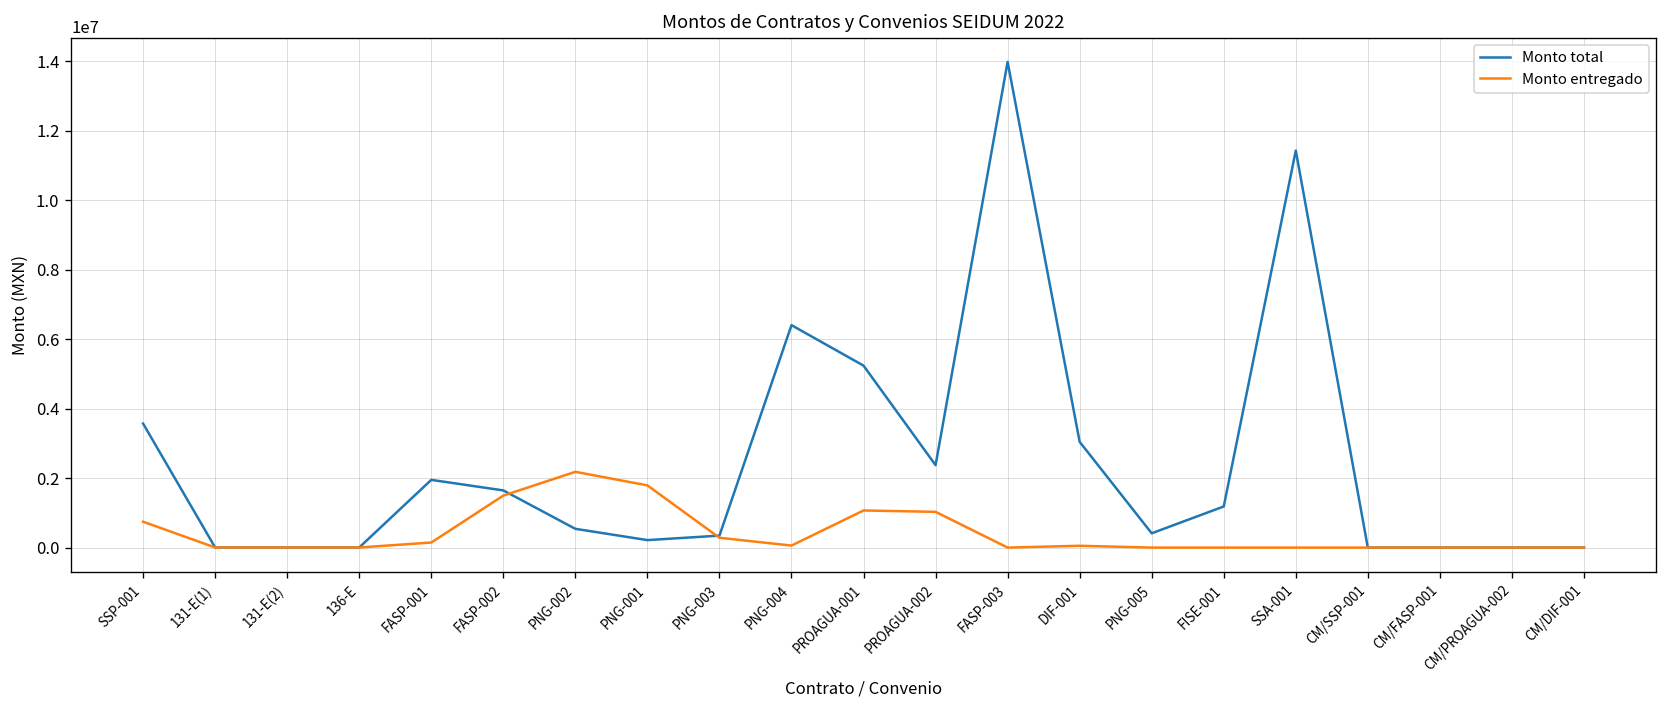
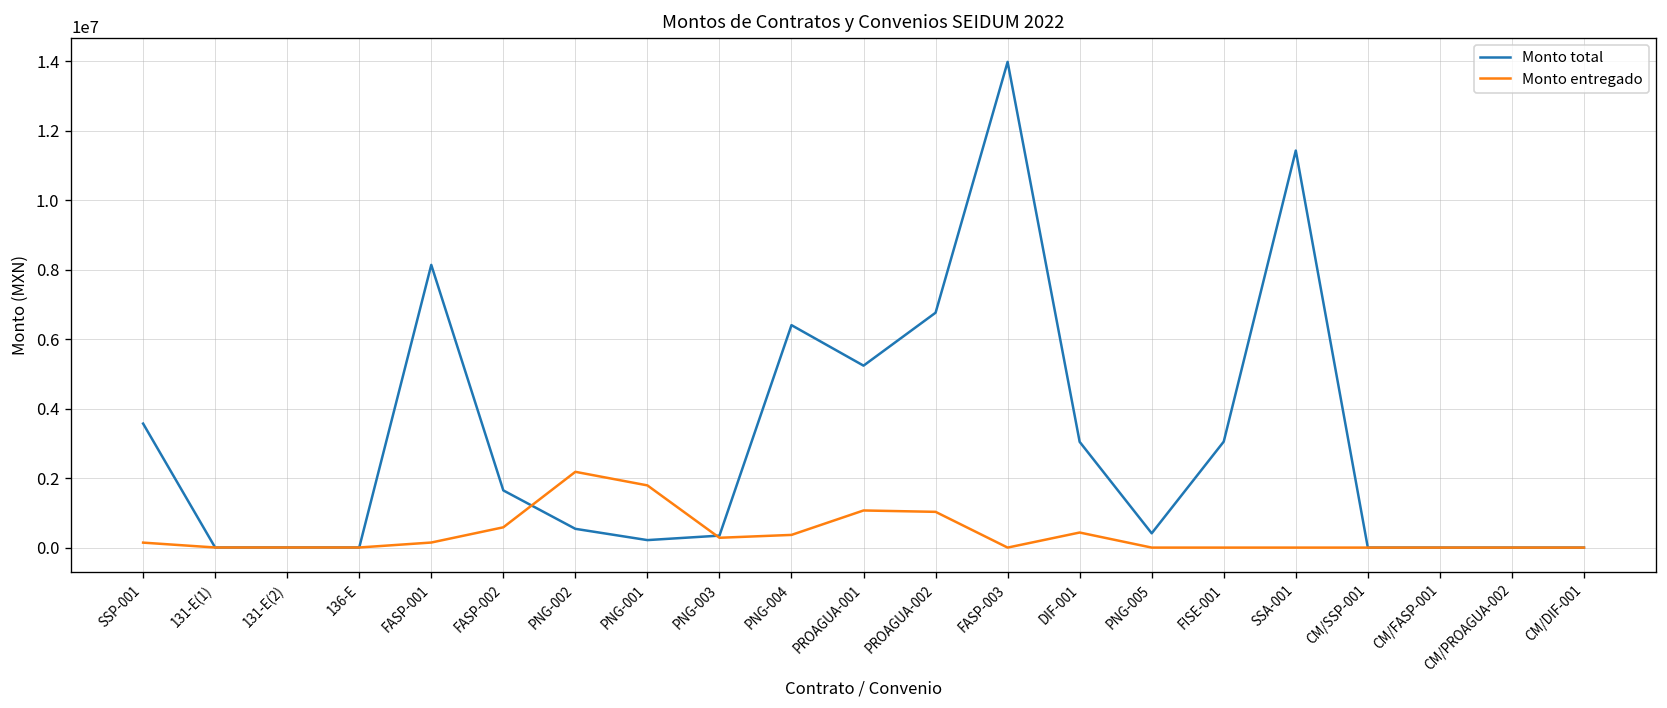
  {
    "Monto total": {
      "SSP-001": 3600000,
-     "FASP-001": 1900000,
+     "FASP-001": 8100000,
      "FASP-002": 1600000,
      "PNG-002": 500000,
      "PNG-001": 200000,
      "PNG-004": 6400000,
      "PROAGUA-001": 5200000,
-     "PROAGUA-002": 2400000,
+     "PROAGUA-002": 6800000,
      "FASP-003": 14000000,
      "DIF-001": 3000000,
      "PNG-005": 400000,
-     "FISE-001": 1200000,
+     "FISE-001": 3000000,
      "SSA-001": 11400000
    },
    "Monto entregado": {
-     "SSP-001": 700000,
+     "SSP-001": 100000,
      "FASP-001": 100000,
-     "FASP-002": 1500000,
+     "FASP-002": 600000,
      "PNG-002": 2200000,
      "PNG-001": 1800000,
-     "PNG-004": 100000,
+     "PNG-004": 400000,
      "PROAGUA-001": 1100000,
      "PROAGUA-002": 1000000,
      "FASP-003": 0,
-     "DIF-001": 100000,
+     "DIF-001": 400000,
      "PNG-005": 0,
      "FISE-001": 0,
      "SSA-001": 0
    }
  }
